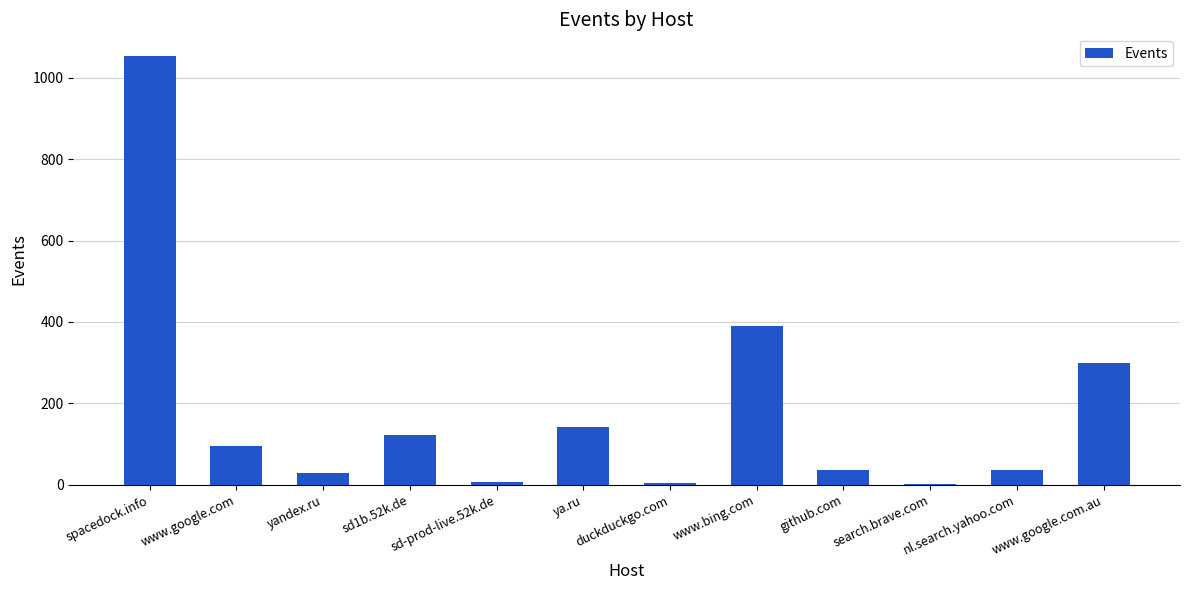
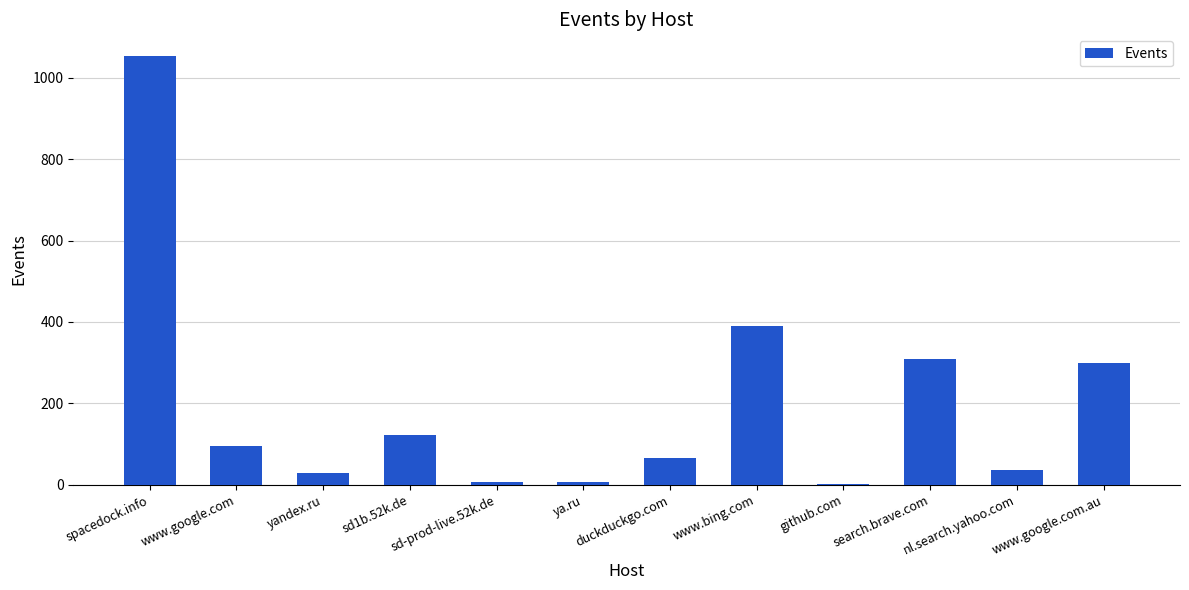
  {
    "spacedock.info": 1050,
    "www.google.com": 90,
    "yandex.ru": 30,
    "sd1b.52k.de": 120,
    "sd-prod-live.52k.de": 10,
-   "ya.ru": 140,
-   "duckduckgo.com": 10,
+   "ya.ru": 10,
+   "duckduckgo.com": 70,
    "www.bing.com": 390,
-   "github.com": 40,
-   "search.brave.com": 0,
+   "github.com": 0,
+   "search.brave.com": 310,
    "nl.search.yahoo.com": 40,
    "www.google.com.au": 300
  }
